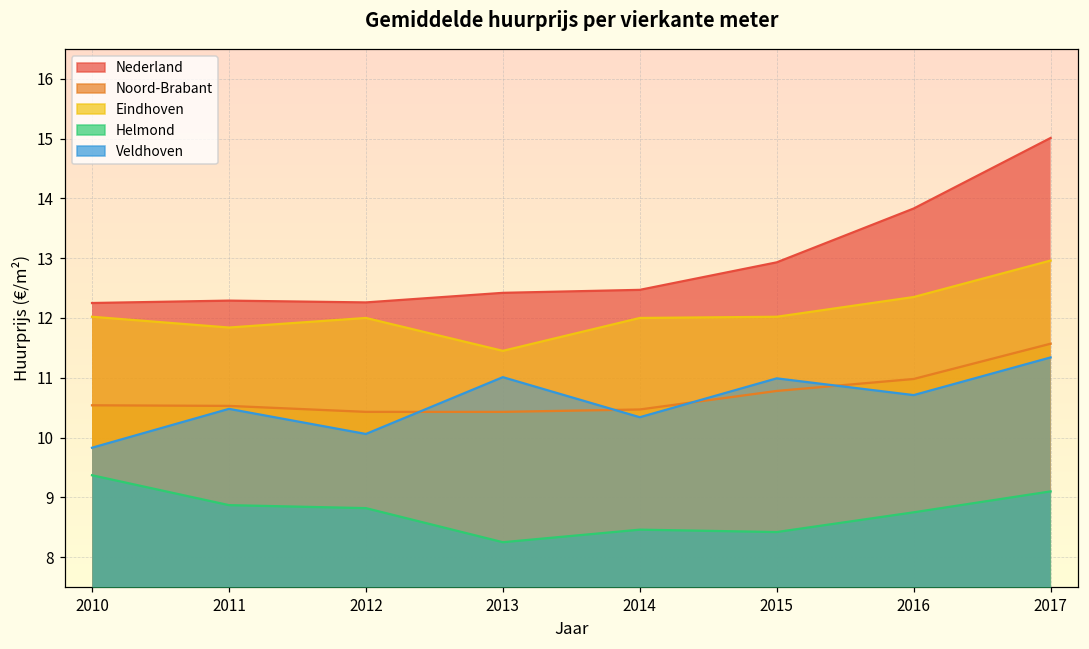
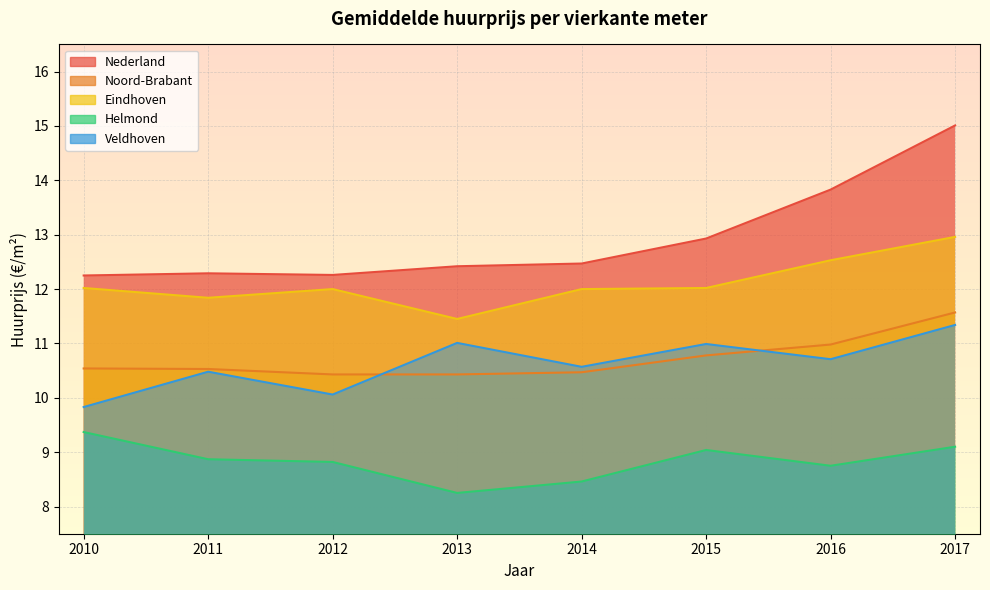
  {
    "Eindhoven": {
      "2010": 12.0,
      "2011": 11.8,
      "2012": 12.0,
      "2013": 11.5,
      "2014": 12.0,
      "2015": 12.0,
-     "2016": 12.4,
+     "2016": 12.5,
      "2017": 13.0
    },
    "Helmond": {
      "2010": 9.4,
      "2011": 8.9,
      "2012": 8.8,
      "2013": 8.3,
      "2014": 8.5,
-     "2015": 8.4,
+     "2015": 9.0,
      "2016": 8.8,
      "2017": 9.1
    },
    "Veldhoven": {
      "2010": 9.8,
      "2011": 10.5,
      "2012": 10.1,
      "2013": 11.0,
-     "2014": 10.3,
+     "2014": 10.6,
      "2015": 11.0,
      "2016": 10.7,
      "2017": 11.3
    }
  }
